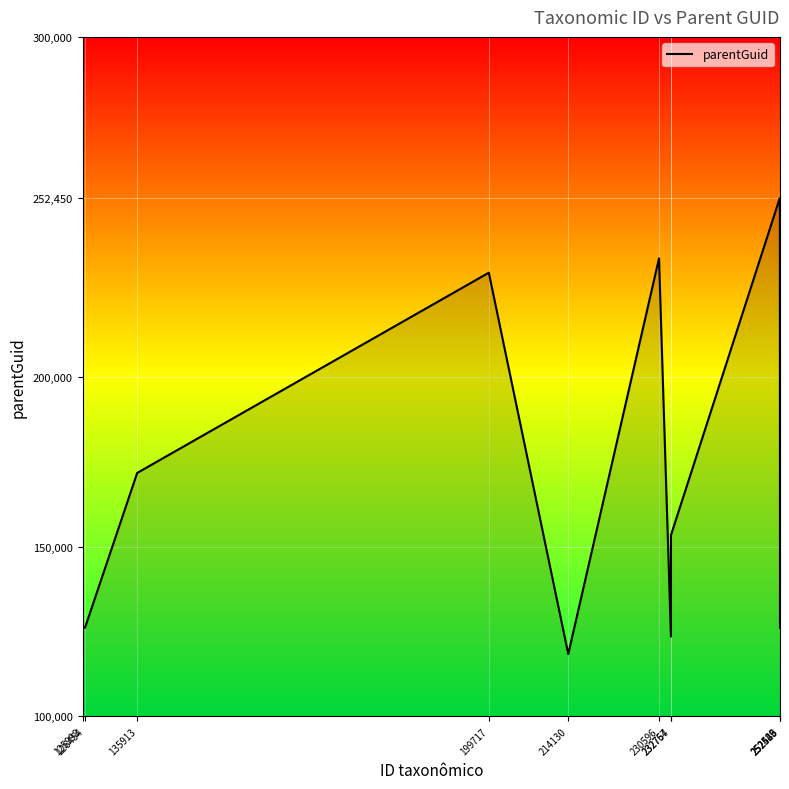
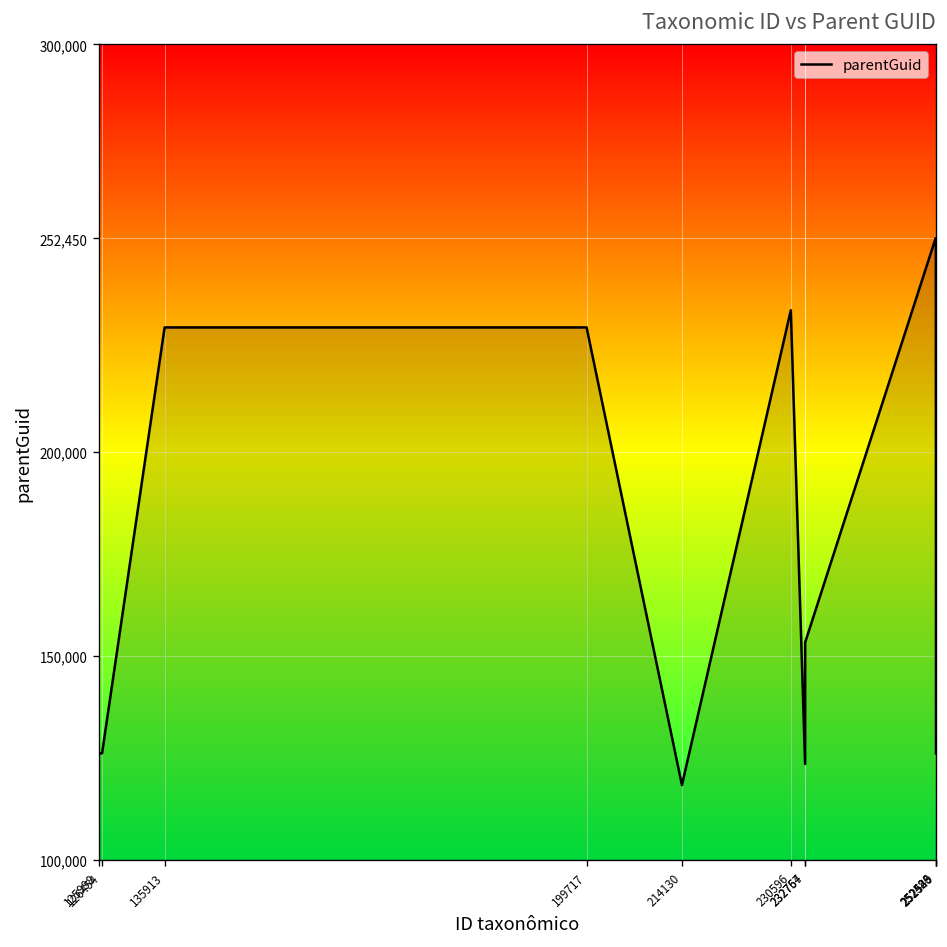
  {
    "125998": "126,000",
    "126454": "126,000",
-   "135913": "172,000",
+   "135913": "231,000",
    "199717": "231,000",
    "214130": "118,000",
    "230596": "235,000",
    "232757": "124,000",
    "232764": "153,000",
    "252486": "252,000",
    "252523": "252,000",
    "252549": "126,000"
  }
